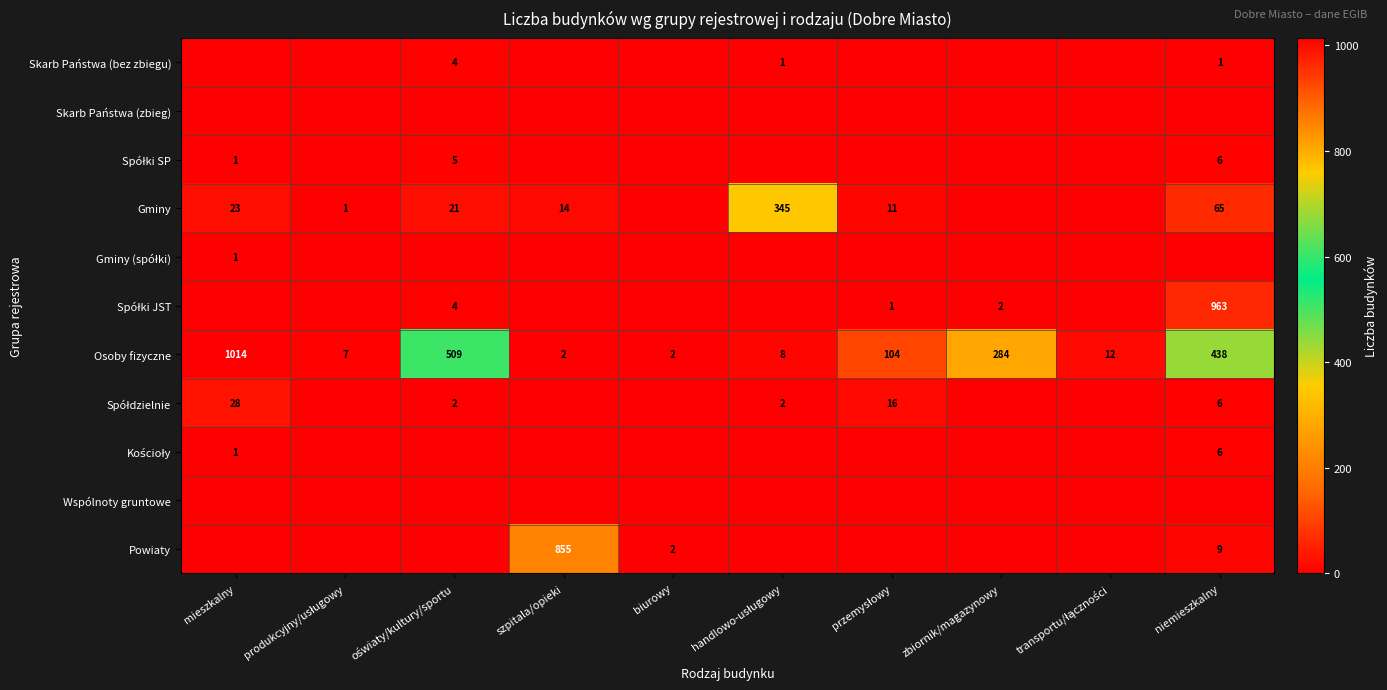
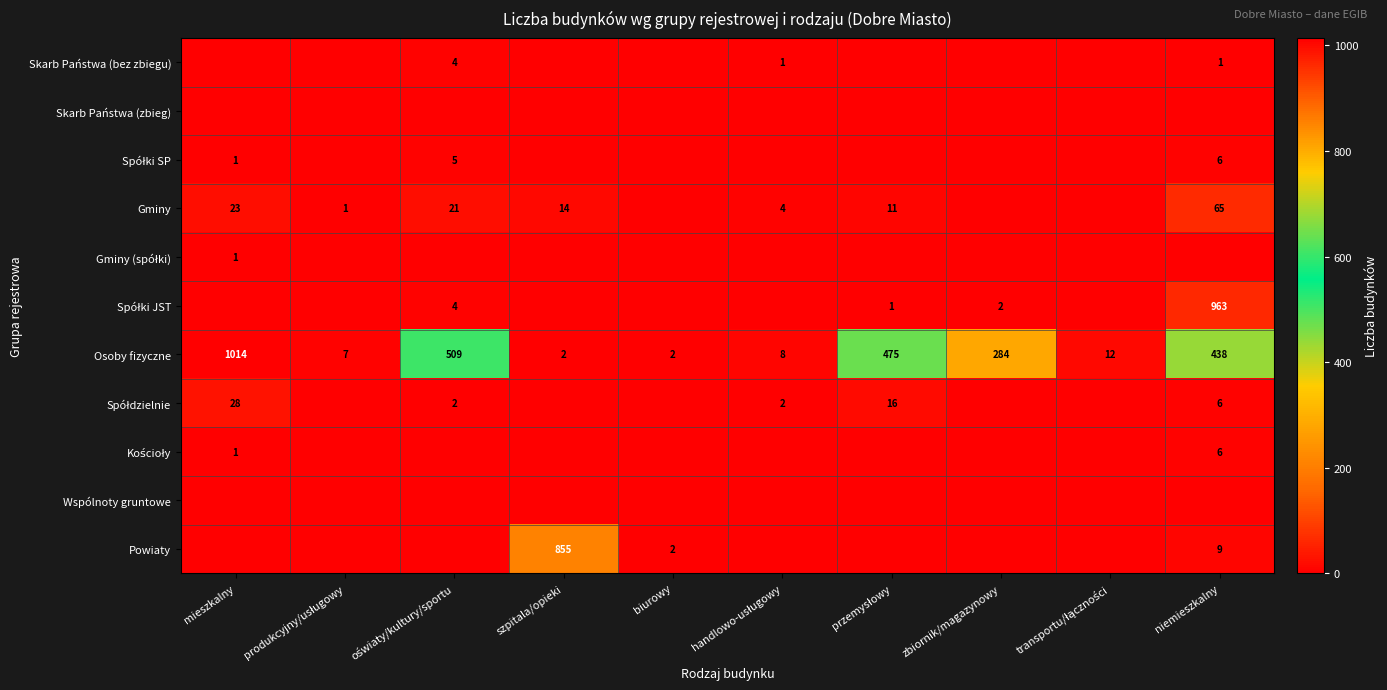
  {
    "Skarb Państwa (bez zbiegu)": {
      "oświaty/kultury/sportu": 4,
      "handlowo-usługowy": 1,
      "niemieszkalny": 1
    },
    "Spółki SP": {
      "mieszkalny": 1,
      "oświaty/kultury/sportu": 5,
      "niemieszkalny": 6
    },
    "Gminy": {
      "mieszkalny": 23,
      "produkcyjny/usługowy": 1,
      "oświaty/kultury/sportu": 21,
      "szpitala/opieki": 14,
-     "handlowo-usługowy": 345,
+     "handlowo-usługowy": 4,
      "przemysłowy": 11,
      "niemieszkalny": 65
    },
    "Gminy (spółki)": {
      "mieszkalny": 1
    },
    "Spółki JST": {
      "oświaty/kultury/sportu": 4,
      "przemysłowy": 1,
      "zbiornik/magazynowy": 2,
      "niemieszkalny": 963
    },
    "Osoby fizyczne": {
      "mieszkalny": 1014,
      "produkcyjny/usługowy": 7,
      "oświaty/kultury/sportu": 509,
      "szpitala/opieki": 2,
      "biurowy": 2,
      "handlowo-usługowy": 8,
-     "przemysłowy": 104,
+     "przemysłowy": 475,
      "zbiornik/magazynowy": 284,
      "transportu/łączności": 12,
      "niemieszkalny": 438
    },
    "Spółdzielnie": {
      "mieszkalny": 28,
      "oświaty/kultury/sportu": 2,
      "handlowo-usługowy": 2,
      "przemysłowy": 16,
      "niemieszkalny": 6
    },
    "Kościoły": {
      "mieszkalny": 1,
      "niemieszkalny": 6
    },
    "Powiaty": {
      "szpitala/opieki": 855,
      "biurowy": 2,
      "niemieszkalny": 9
    }
  }
